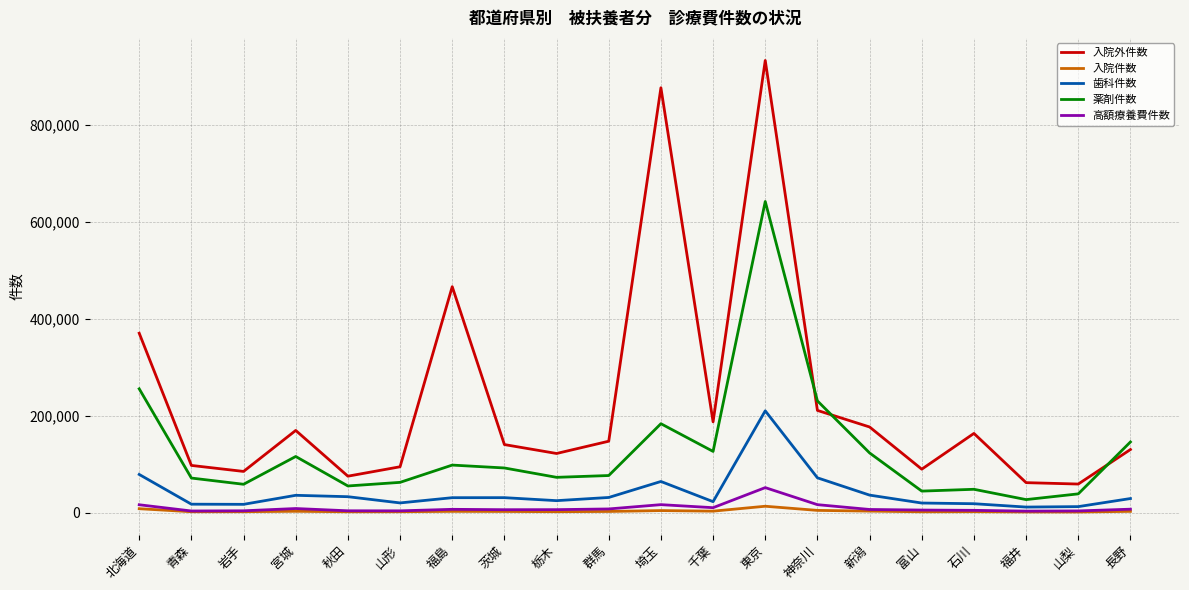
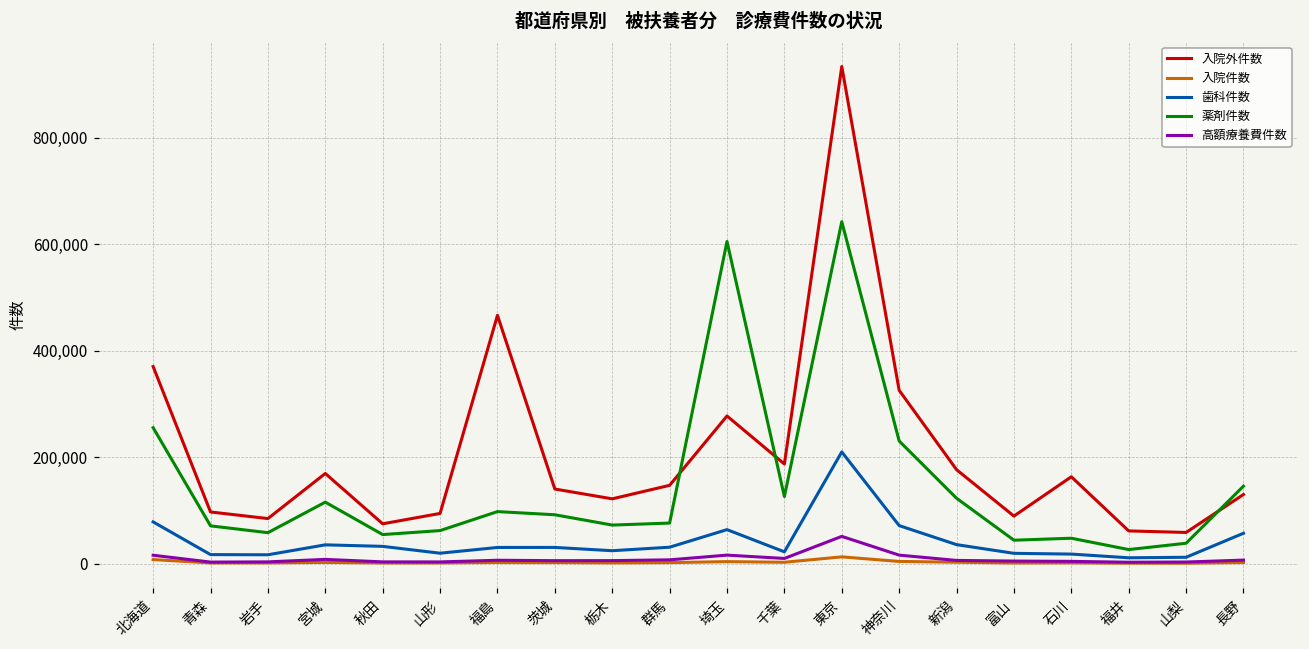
  {
    "入院外件数": {
      "北海道": "370,000",
      "青森": "100,000",
      "岩手": "80,000",
      "宮城": "170,000",
      "秋田": "80,000",
      "山形": "90,000",
      "福島": "470,000",
      "茨城": "140,000",
      "栃木": "120,000",
      "群馬": "150,000",
-     "埼玉": "880,000",
+     "埼玉": "280,000",
      "千葉": "190,000",
      "東京": "930,000",
-     "神奈川": "210,000",
+     "神奈川": "330,000",
      "新潟": "180,000",
      "富山": "90,000",
      "石川": "160,000",
      "福井": "60,000",
      "山梨": "60,000",
      "長野": "130,000"
    },
    "入院件数": {
      "北海道": "10,000",
      "宮城": "0",
      "群馬": "0",
      "埼玉": "0",
      "千葉": "0",
      "東京": "10,000",
      "神奈川": "0"
    },
    "歯科件数": {
      "北海道": "80,000",
      "青森": "20,000",
      "岩手": "20,000",
      "宮城": "40,000",
      "秋田": "30,000",
      "山形": "20,000",
      "福島": "30,000",
      "茨城": "30,000",
      "栃木": "20,000",
      "群馬": "30,000",
      "埼玉": "60,000",
      "千葉": "20,000",
      "東京": "210,000",
      "神奈川": "70,000",
      "新潟": "40,000",
      "富山": "20,000",
      "石川": "20,000",
      "福井": "10,000",
      "山梨": "10,000",
-     "長野": "30,000"
+     "長野": "60,000"
    },
    "薬剤件数": {
      "北海道": "260,000",
      "青森": "70,000",
      "岩手": "60,000",
      "宮城": "120,000",
      "秋田": "50,000",
      "山形": "60,000",
      "福島": "100,000",
      "茨城": "90,000",
      "栃木": "70,000",
      "群馬": "80,000",
-     "埼玉": "180,000",
+     "埼玉": "610,000",
      "千葉": "130,000",
      "東京": "640,000",
      "神奈川": "230,000",
      "新潟": "120,000",
      "富山": "40,000",
      "石川": "50,000",
      "福井": "30,000",
      "山梨": "40,000",
      "長野": "150,000"
    },
    "高額療養費件数": {
      "北海道": "20,000",
      "宮城": "10,000",
      "群馬": "10,000",
      "埼玉": "20,000",
      "千葉": "10,000",
      "東京": "50,000",
      "神奈川": "20,000"
    }
  }
